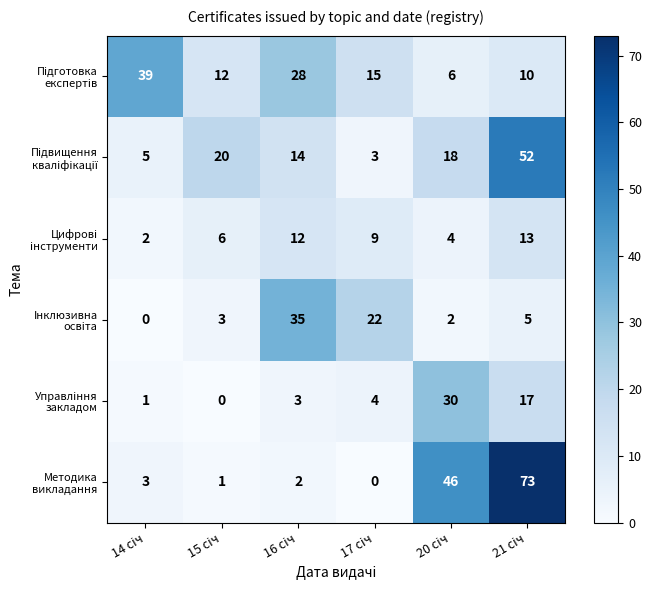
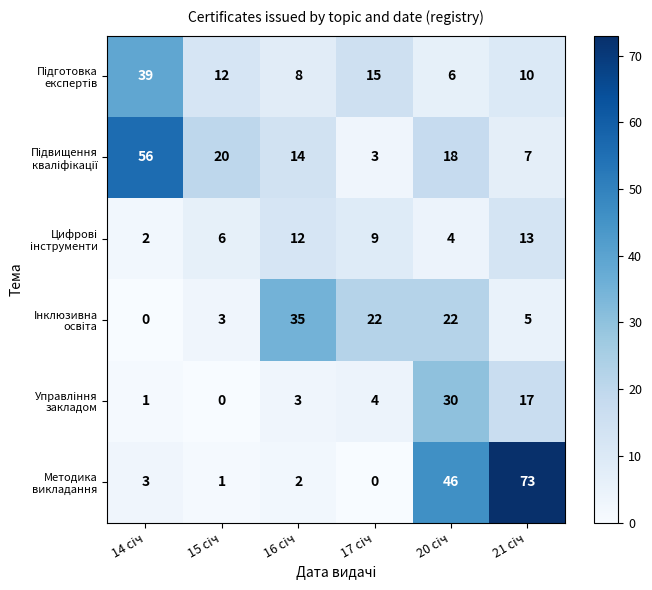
  {
    "Підготовка експертів": {
      "14 січ": 39,
      "15 січ": 12,
-     "16 січ": 28,
+     "16 січ": 8,
      "17 січ": 15,
      "20 січ": 6,
      "21 січ": 10
    },
    "Підвищення кваліфікації": {
-     "14 січ": 5,
+     "14 січ": 56,
      "15 січ": 20,
      "16 січ": 14,
      "17 січ": 3,
      "20 січ": 18,
-     "21 січ": 52
+     "21 січ": 7
    },
    "Цифрові інструменти": {
      "14 січ": 2,
      "15 січ": 6,
      "16 січ": 12,
      "17 січ": 9,
      "20 січ": 4,
      "21 січ": 13
    },
    "Інклюзивна освіта": {
      "14 січ": 0,
      "15 січ": 3,
      "16 січ": 35,
      "17 січ": 22,
-     "20 січ": 2,
+     "20 січ": 22,
      "21 січ": 5
    },
    "Управління закладом": {
      "14 січ": 1,
      "15 січ": 0,
      "16 січ": 3,
      "17 січ": 4,
      "20 січ": 30,
      "21 січ": 17
    },
    "Методика викладання": {
      "14 січ": 3,
      "15 січ": 1,
      "16 січ": 2,
      "17 січ": 0,
      "20 січ": 46,
      "21 січ": 73
    }
  }
